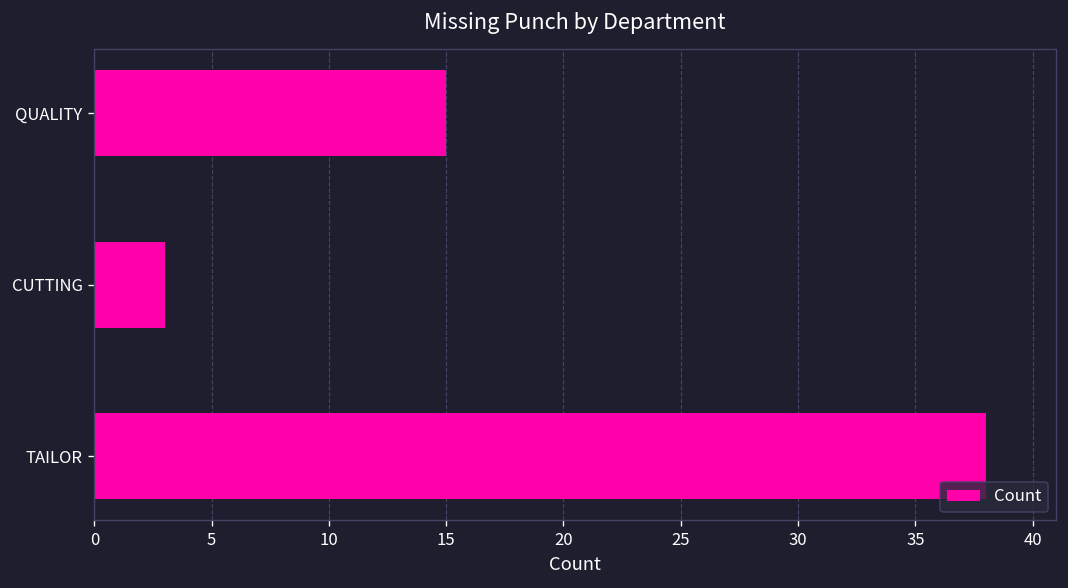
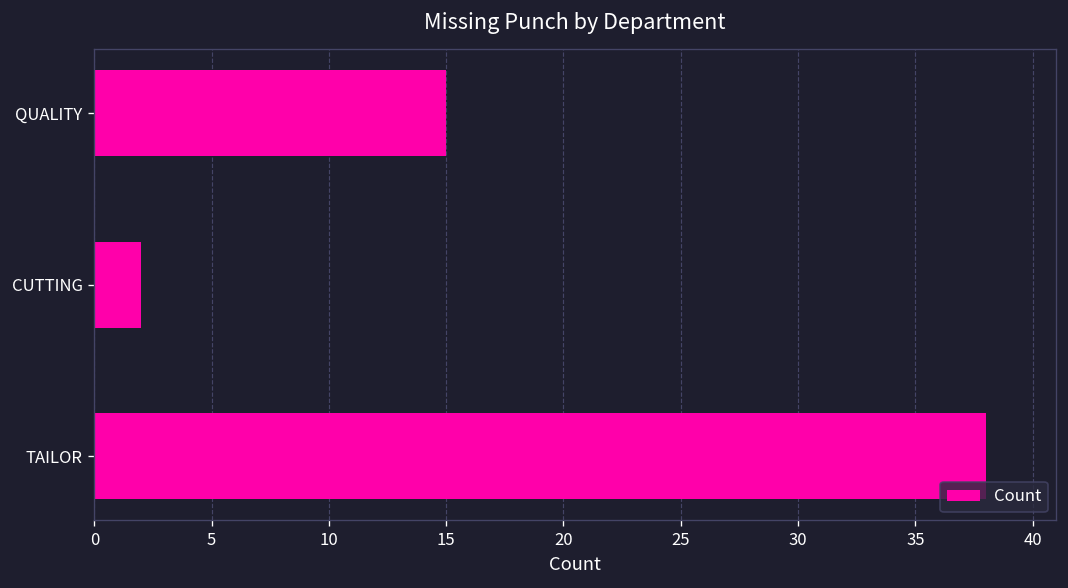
  {
    "QUALITY": 15,
-   "CUTTING": 3,
+   "CUTTING": 2,
    "TAILOR": 38
  }
